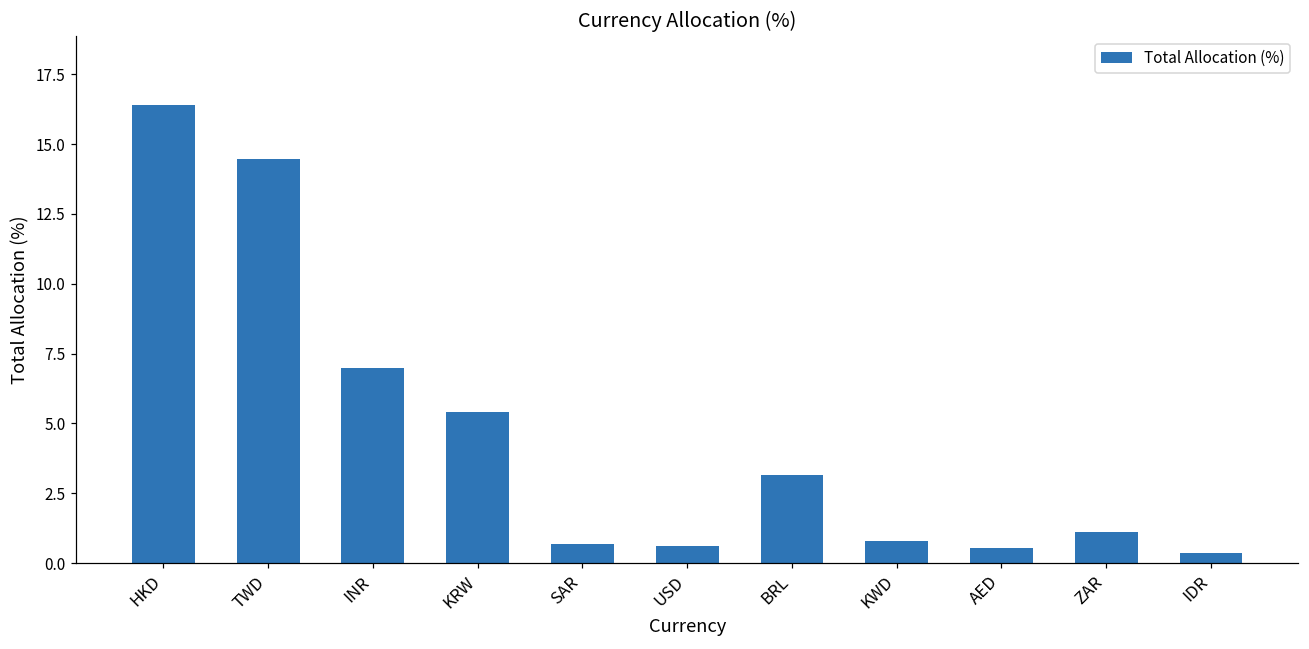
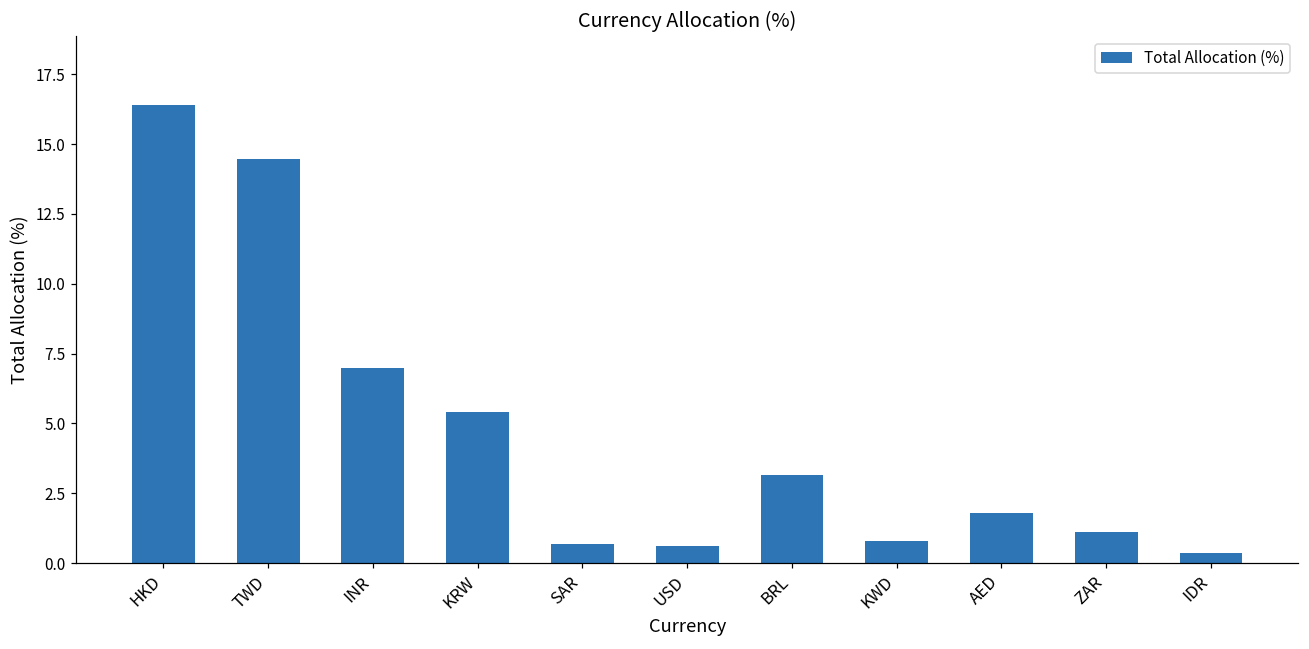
  {
    "HKD": 16.4,
    "TWD": 14.5,
    "INR": 7.0,
    "KRW": 5.4,
    "SAR": 0.7,
    "USD": 0.6,
    "BRL": 3.2,
    "KWD": 0.8,
-   "AED": 0.5,
+   "AED": 1.8,
    "ZAR": 1.1,
    "IDR": 0.4
  }
